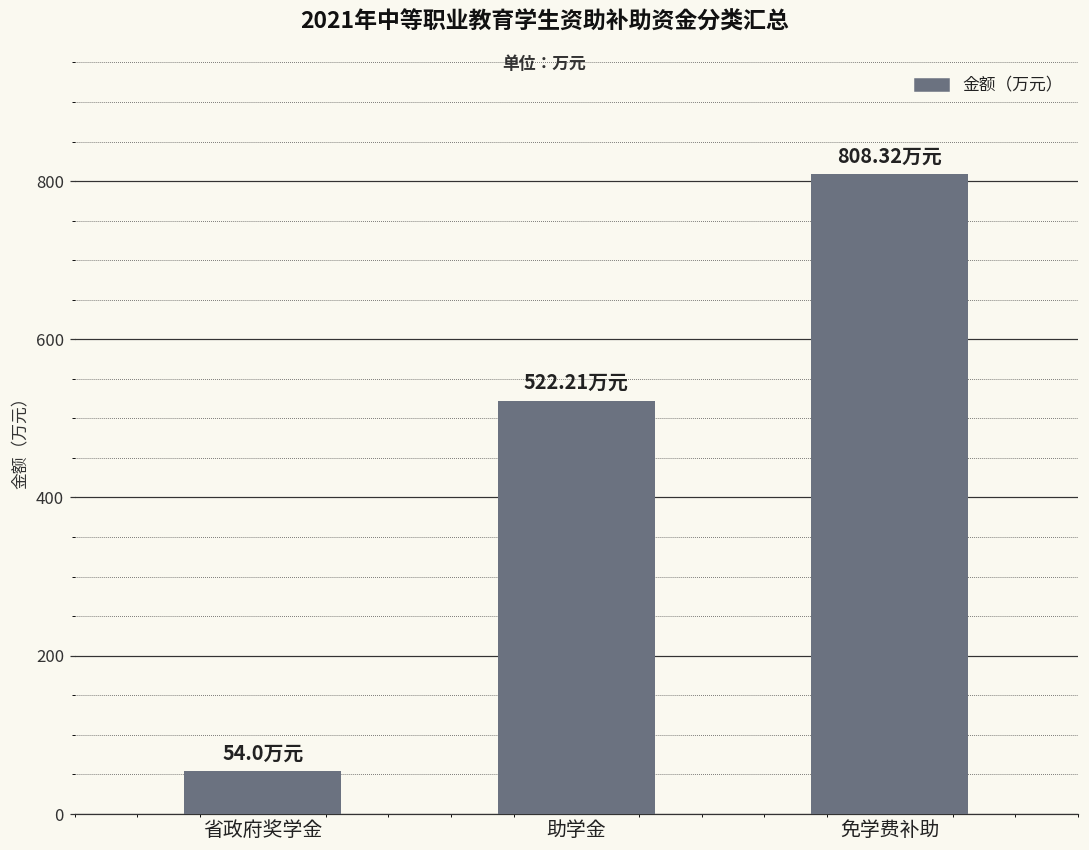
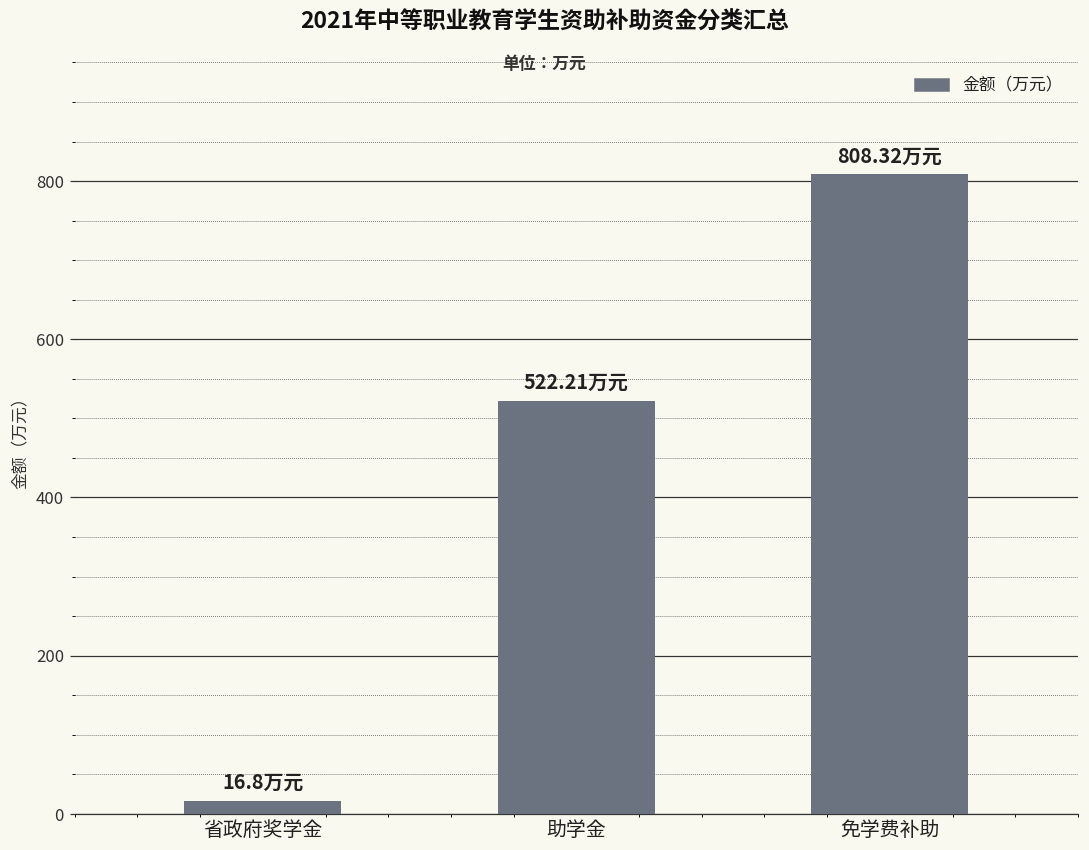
  {
-   "省政府奖学金": 54.0,
+   "省政府奖学金": 16.8,
    "助学金": 522.21,
    "免学费补助": 808.32
  }
